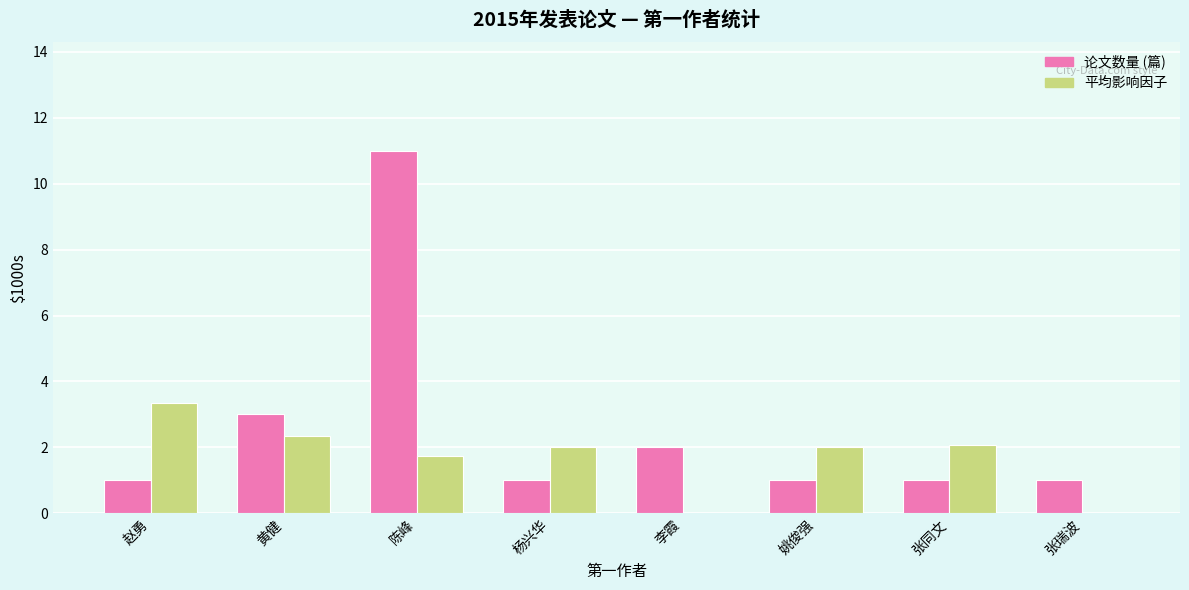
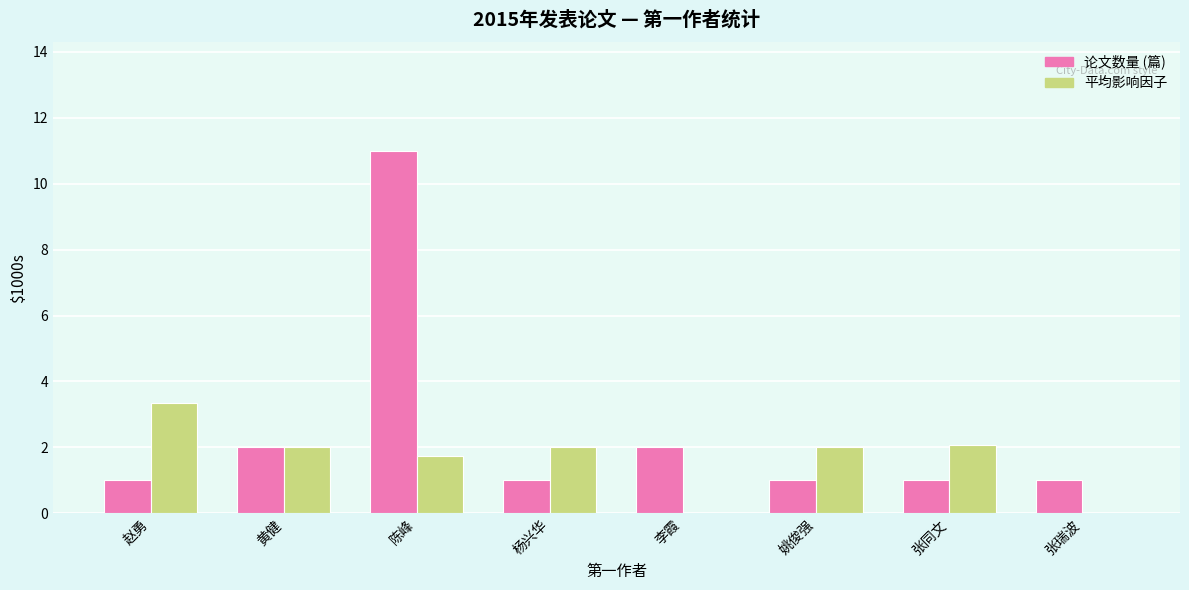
  {
    "论文数量 (篇)": {
      "赵勇": 1,
-     "黄健": 3,
+     "黄健": 2,
      "陈峰": 11,
      "杨兴华": 1,
      "李霞": 2,
      "姚俊强": 1,
      "张同文": 1,
      "张瑞波": 1
    },
    "平均影响因子": {
      "赵勇": 3.3,
-     "黄健": 2.3,
+     "黄健": 2.0,
      "陈峰": 1.7,
      "杨兴华": 2.0,
      "李霞": 0.0,
      "姚俊强": 2.0,
      "张同文": 2.1,
      "张瑞波": 0.0
    }
  }
